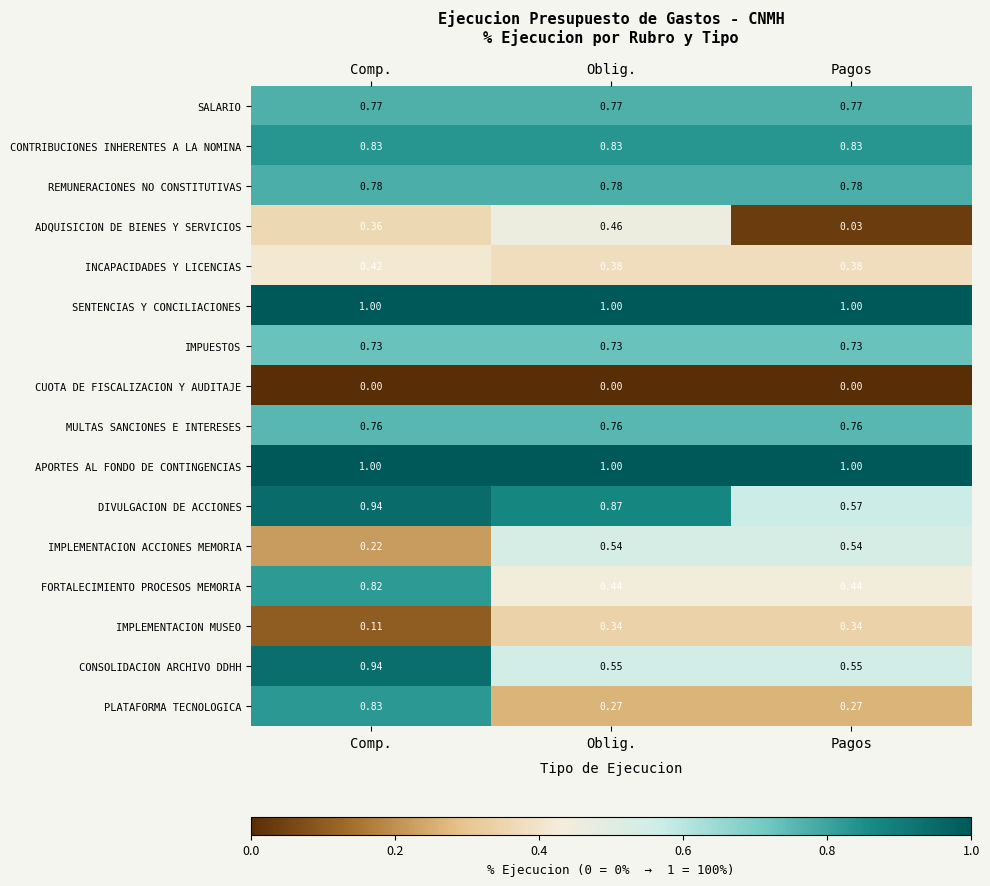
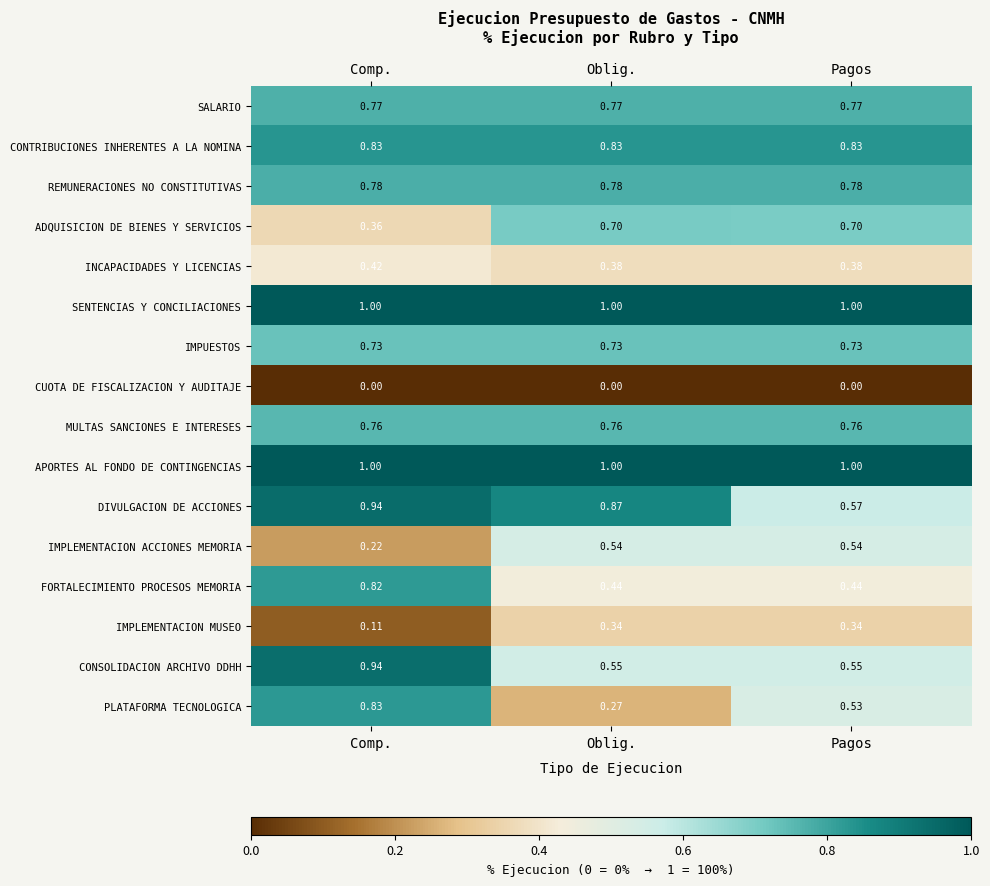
  {
    "SALARIO": {
      "Comp.": 0.77,
      "Oblig.": 0.77,
      "Pagos": 0.77
    },
    "CONTRIBUCIONES INHERENTES A LA NOMINA": {
      "Comp.": 0.83,
      "Oblig.": 0.83,
      "Pagos": 0.83
    },
    "REMUNERACIONES NO CONSTITUTIVAS": {
      "Comp.": 0.78,
      "Oblig.": 0.78,
      "Pagos": 0.78
    },
    "ADQUISICION DE BIENES Y SERVICIOS": {
      "Comp.": 0.36,
-     "Oblig.": 0.46,
-     "Pagos": 0.03
+     "Oblig.": 0.70,
+     "Pagos": 0.70
    },
    "INCAPACIDADES Y LICENCIAS": {
      "Oblig.": 0.38,
      "Pagos": 0.38
    },
    "SENTENCIAS Y CONCILIACIONES": {
      "Comp.": 1.00,
      "Oblig.": 1.00,
      "Pagos": 1.00
    },
    "IMPUESTOS": {
      "Comp.": 0.73,
      "Oblig.": 0.73,
      "Pagos": 0.73
    },
    "CUOTA DE FISCALIZACION Y AUDITAJE": {
      "Comp.": 0.00,
      "Oblig.": 0.00,
      "Pagos": 0.00
    },
    "MULTAS SANCIONES E INTERESES": {
      "Comp.": 0.76,
      "Oblig.": 0.76,
      "Pagos": 0.76
    },
    "APORTES AL FONDO DE CONTINGENCIAS": {
      "Comp.": 1.00,
      "Oblig.": 1.00,
      "Pagos": 1.00
    },
    "DIVULGACION DE ACCIONES": {
      "Comp.": 0.94,
      "Oblig.": 0.87,
      "Pagos": 0.57
    },
    "IMPLEMENTACION ACCIONES MEMORIA": {
      "Comp.": 0.22,
      "Oblig.": 0.54,
      "Pagos": 0.54
    },
    "FORTALECIMIENTO PROCESOS MEMORIA": {
      "Comp.": 0.82
    },
    "IMPLEMENTACION MUSEO": {
      "Comp.": 0.11,
      "Oblig.": 0.34,
      "Pagos": 0.34
    },
    "CONSOLIDACION ARCHIVO DDHH": {
      "Comp.": 0.94,
      "Oblig.": 0.55,
      "Pagos": 0.55
    },
    "PLATAFORMA TECNOLOGICA": {
      "Comp.": 0.83,
      "Oblig.": 0.27,
-     "Pagos": 0.27
+     "Pagos": 0.53
    }
  }
